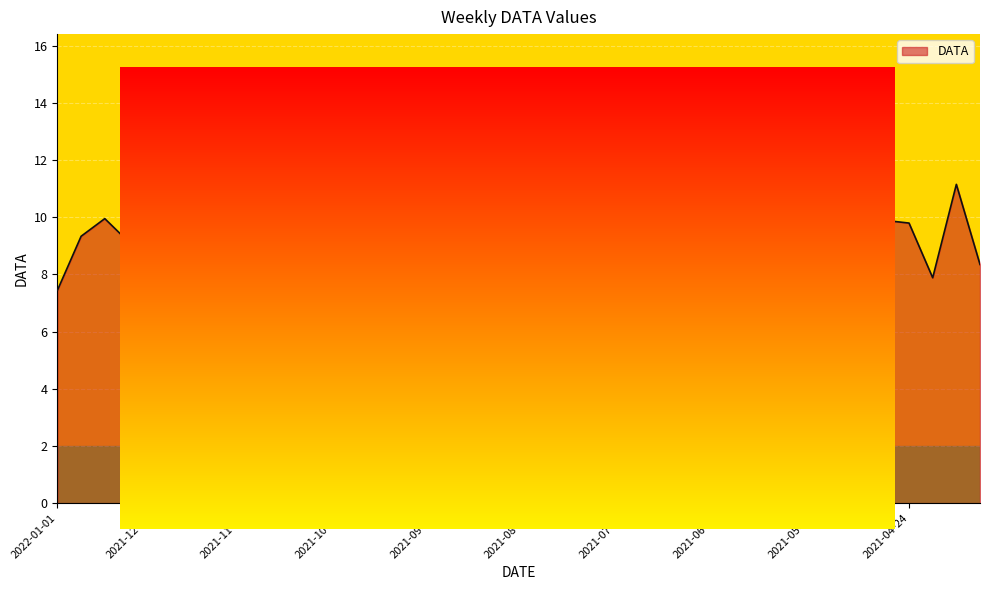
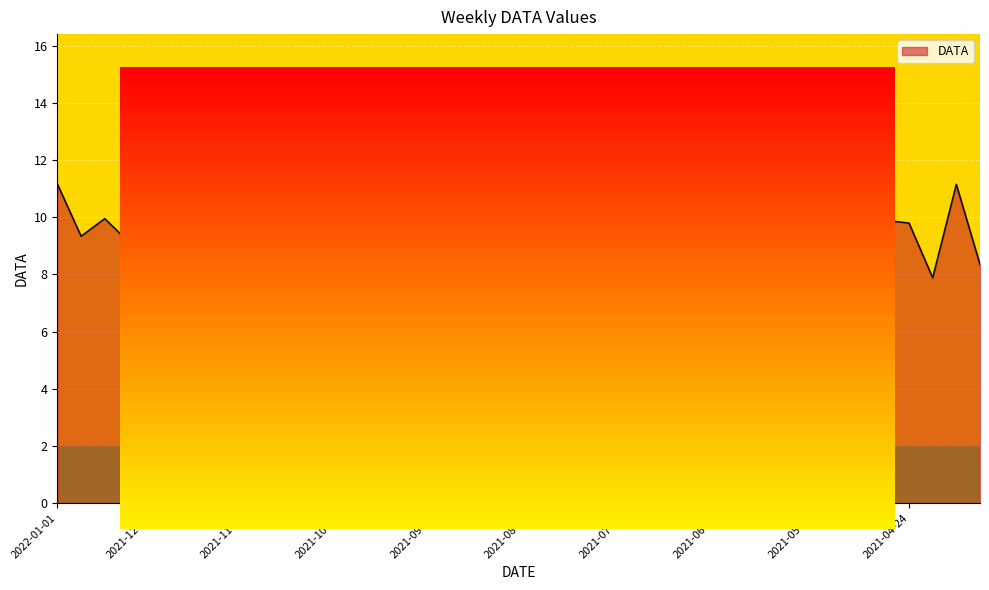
  {
-   "2022-01-01": 7.5,
+   "2022-01-01": 11.2,
    "2021-12-04": 13.7,
    "2021-04-24": 9.8
  }
